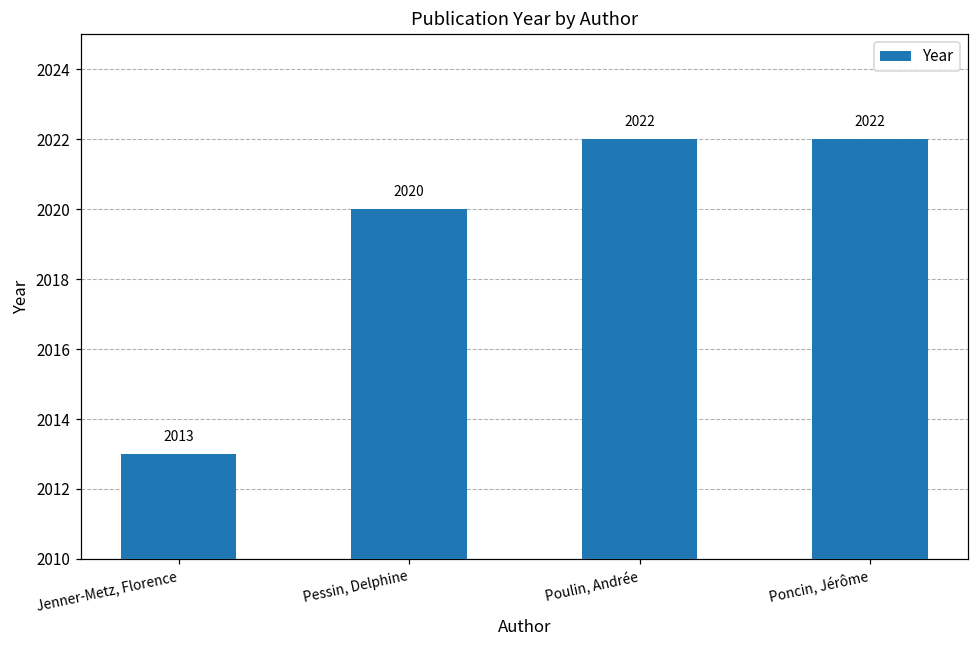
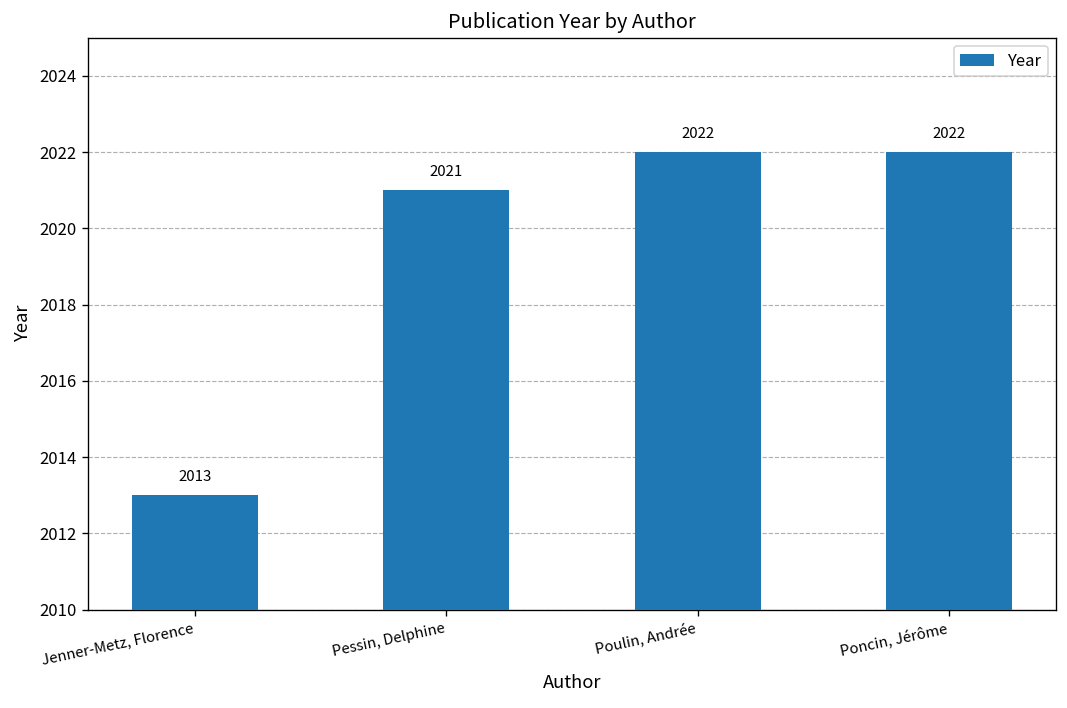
  {
    "Jenner-Metz, Florence": 2013,
-   "Pessin, Delphine": 2020,
+   "Pessin, Delphine": 2021,
    "Poulin, Andrée": 2022,
    "Poncin, Jérôme": 2022
  }
